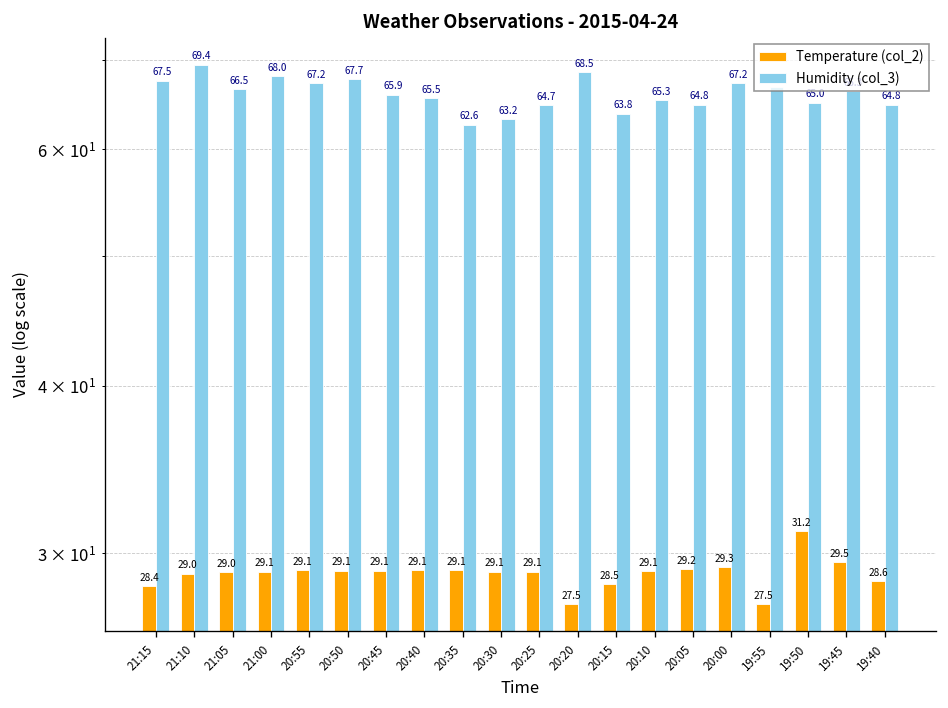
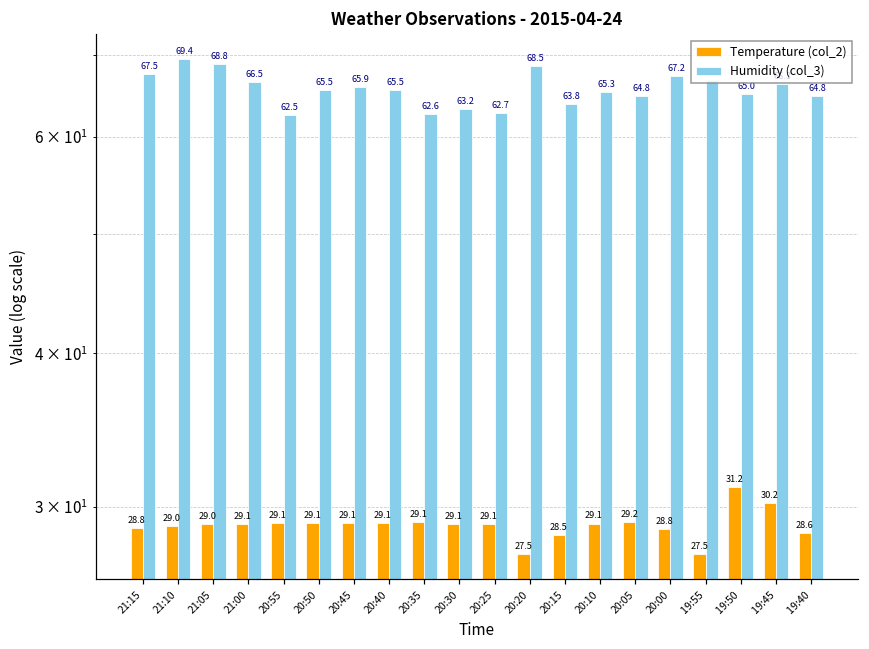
  {
    "Temperature (col_2)": {
-     "21:15": 28.4,
+     "21:15": 28.8,
      "21:10": 29.0,
      "21:05": 29.0,
      "21:00": 29.1,
      "20:55": 29.1,
      "20:50": 29.1,
      "20:45": 29.1,
      "20:40": 29.1,
      "20:35": 29.1,
      "20:30": 29.1,
      "20:25": 29.1,
      "20:20": 27.5,
      "20:15": 28.5,
      "20:10": 29.1,
      "20:05": 29.2,
-     "20:00": 29.3,
+     "20:00": 28.8,
      "19:55": 27.5,
      "19:50": 31.2,
-     "19:45": 29.5,
+     "19:45": 30.2,
      "19:40": 28.6
    },
    "Humidity (col_3)": {
      "21:15": 67.5,
      "21:10": 69.4,
-     "21:05": 66.5,
-     "21:00": 68.0,
-     "20:55": 67.2,
-     "20:50": 67.7,
+     "21:05": 68.8,
+     "21:00": 66.5,
+     "20:55": 62.5,
+     "20:50": 65.5,
      "20:45": 65.9,
      "20:40": 65.5,
      "20:35": 62.6,
      "20:30": 63.2,
-     "20:25": 64.7,
+     "20:25": 62.7,
      "20:20": 68.5,
      "20:15": 63.8,
      "20:10": 65.3,
      "20:05": 64.8,
      "20:00": 67.2,
      "19:50": 65.0,
      "19:40": 64.8
    }
  }
